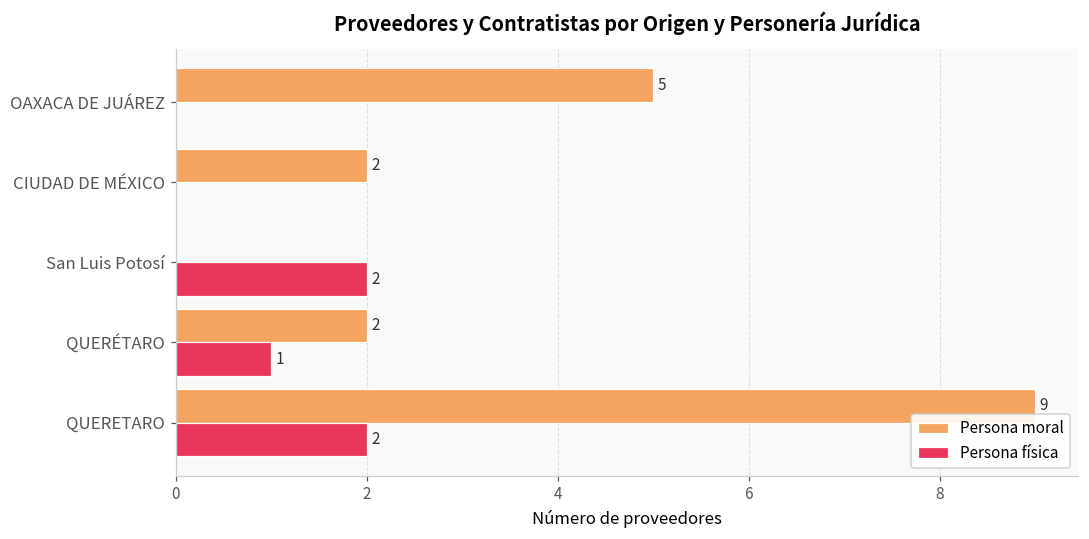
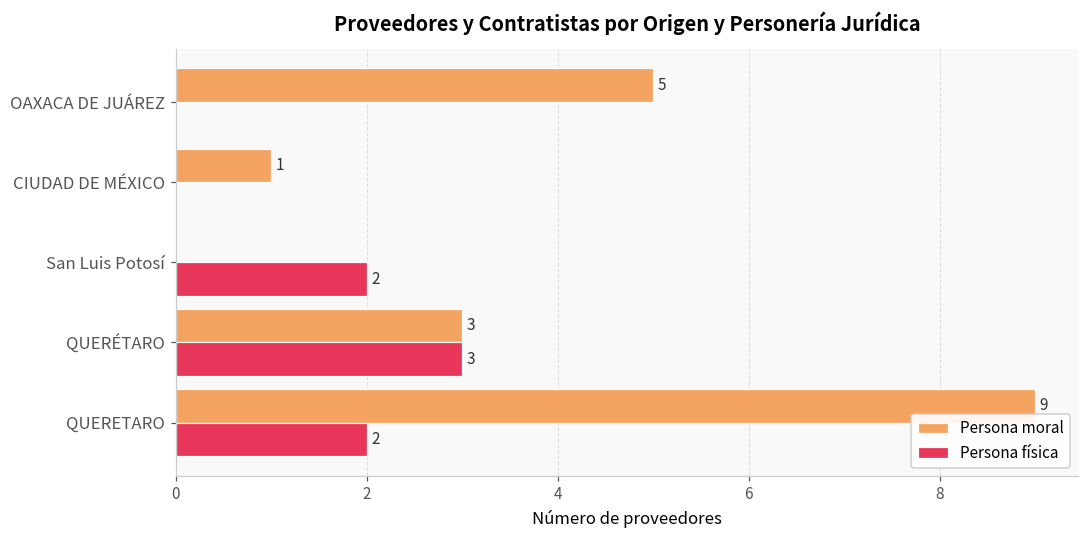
  {
    "Persona moral": {
      "OAXACA DE JUÁREZ": 5,
-     "CIUDAD DE MÉXICO": 2,
-     "QUERÉTARO": 2,
+     "CIUDAD DE MÉXICO": 1,
+     "QUERÉTARO": 3,
      "QUERETARO": 9
    },
    "Persona física": {
      "San Luis Potosí": 2,
-     "QUERÉTARO": 1,
+     "QUERÉTARO": 3,
      "QUERETARO": 2
    }
  }
